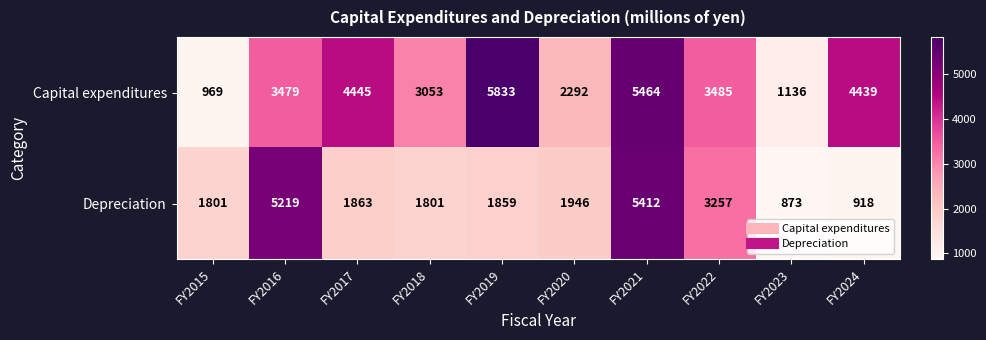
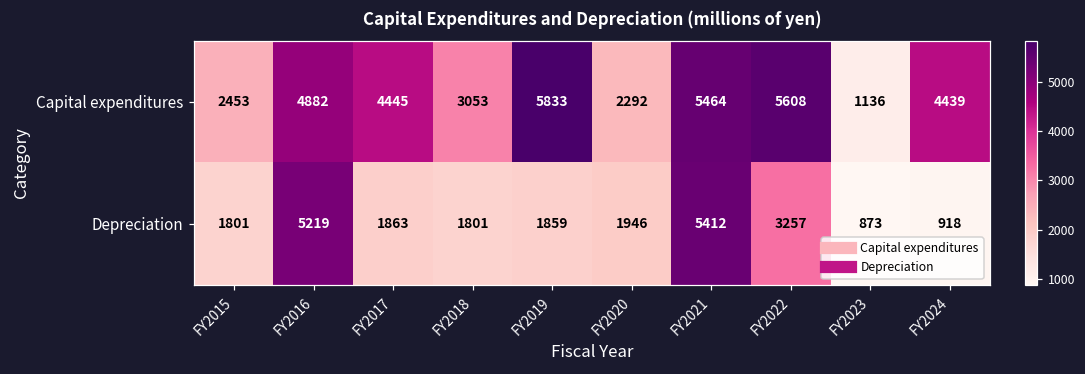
  {
    "Capital expenditures": {
-     "FY2015": 969,
-     "FY2016": 3479,
+     "FY2015": 2453,
+     "FY2016": 4882,
      "FY2017": 4445,
      "FY2018": 3053,
      "FY2019": 5833,
      "FY2020": 2292,
      "FY2021": 5464,
-     "FY2022": 3485,
+     "FY2022": 5608,
      "FY2023": 1136,
      "FY2024": 4439
    },
    "Depreciation": {
      "FY2015": 1801,
      "FY2016": 5219,
      "FY2017": 1863,
      "FY2018": 1801,
      "FY2019": 1859,
      "FY2020": 1946,
      "FY2021": 5412,
      "FY2022": 3257,
      "FY2023": 873,
      "FY2024": 918
    }
  }
